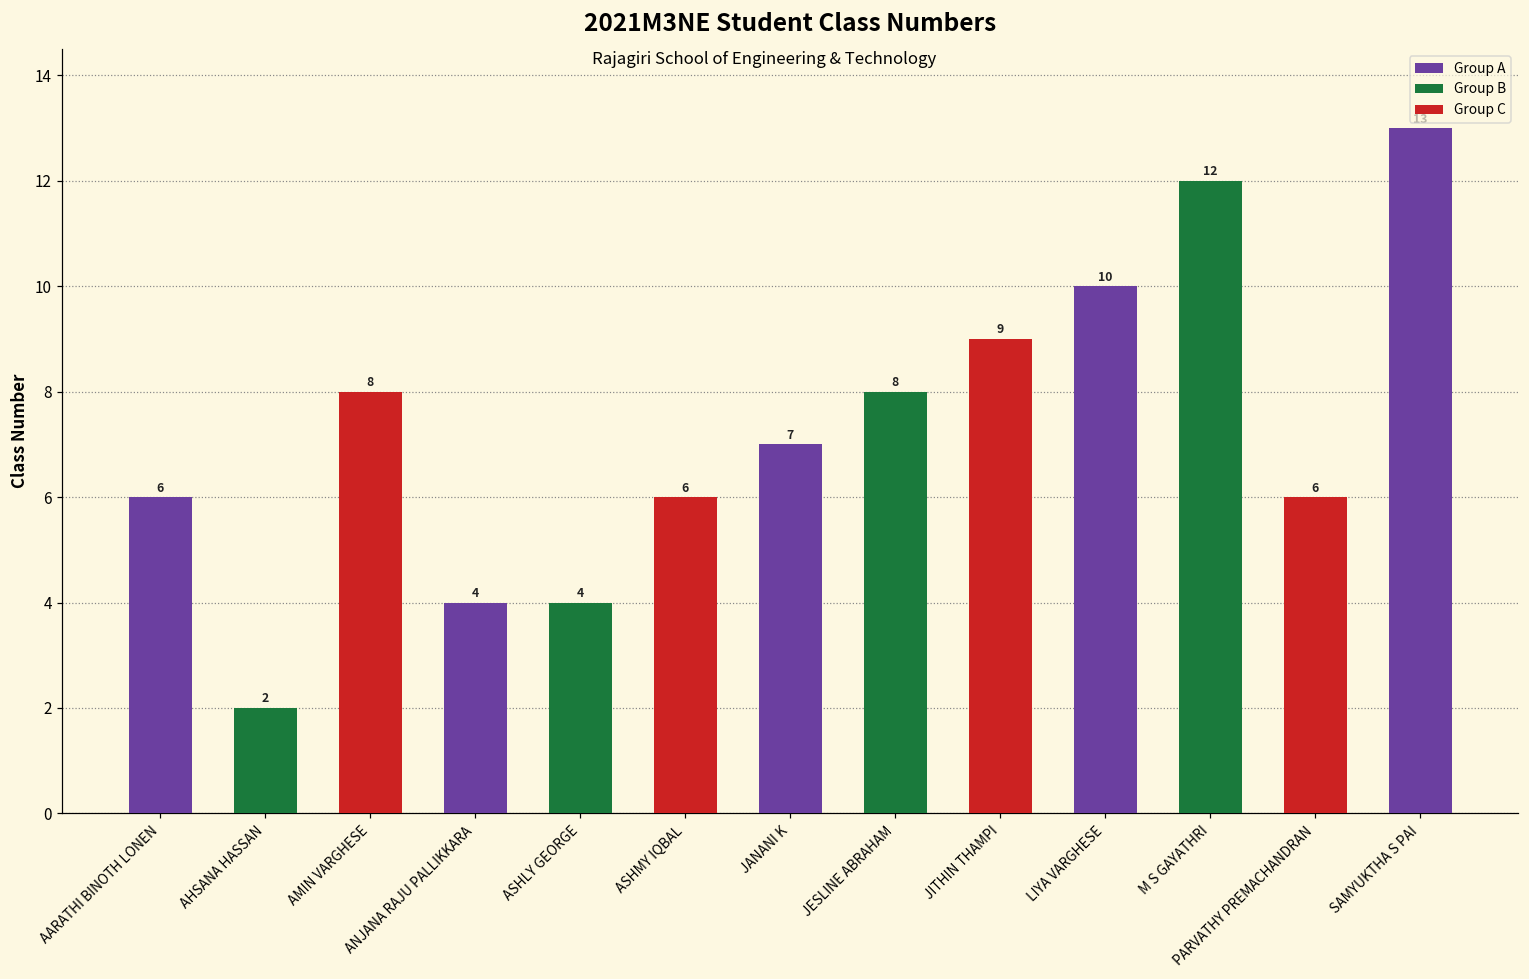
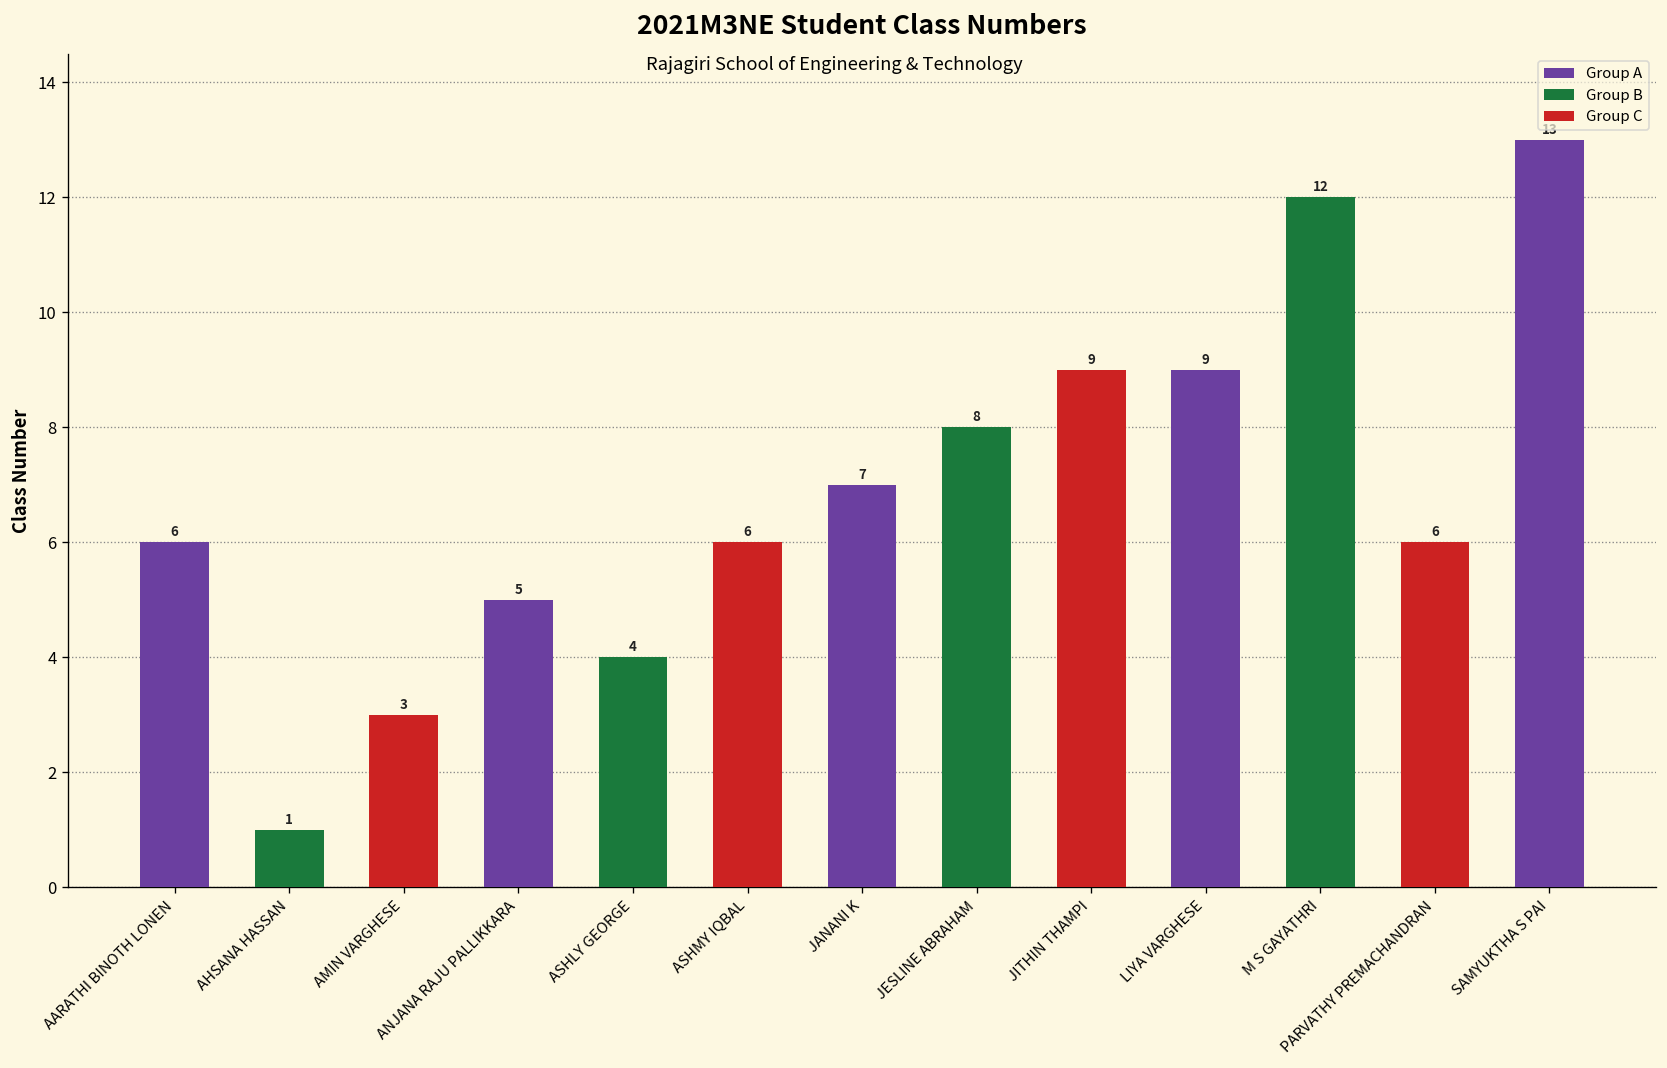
  {
    "AARATHI BINOTH LONEN": 6,
-   "AHSANA HASSAN": 2,
-   "AMIN VARGHESE": 8,
-   "ANJANA RAJU PALLIKKARA": 4,
+   "AHSANA HASSAN": 1,
+   "AMIN VARGHESE": 3,
+   "ANJANA RAJU PALLIKKARA": 5,
    "ASHLY GEORGE": 4,
    "ASHMY IQBAL": 6,
    "JANANI K": 7,
    "JESLINE ABRAHAM": 8,
    "JITHIN THAMPI": 9,
-   "LIYA VARGHESE": 10,
+   "LIYA VARGHESE": 9,
    "M S GAYATHRI": 12,
    "PARVATHY PREMACHANDRAN": 6
  }
